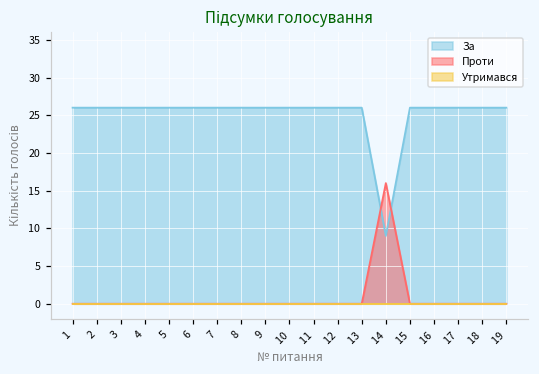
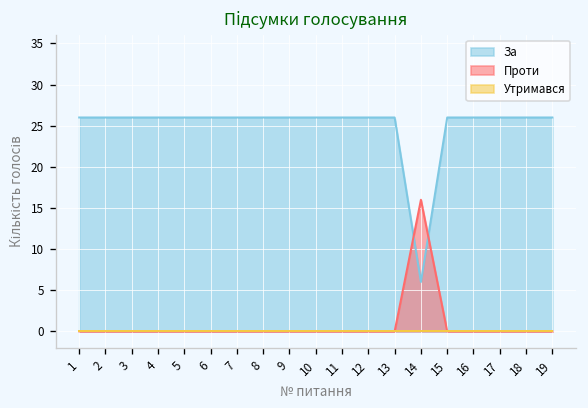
  {
    "За": {
      "1": 26,
      "2": 26,
      "3": 26,
      "4": 26,
      "5": 26,
      "6": 26,
      "7": 26,
      "8": 26,
      "9": 26,
      "10": 26,
      "11": 26,
      "12": 26,
      "13": 26,
-     "14": 9,
+     "14": 6,
      "15": 26,
      "16": 26,
      "17": 26,
      "18": 26,
      "19": 26
    },
    "Проти": {
      "14": 16
    },
    "Утримався": {
      "14": 0
    }
  }
